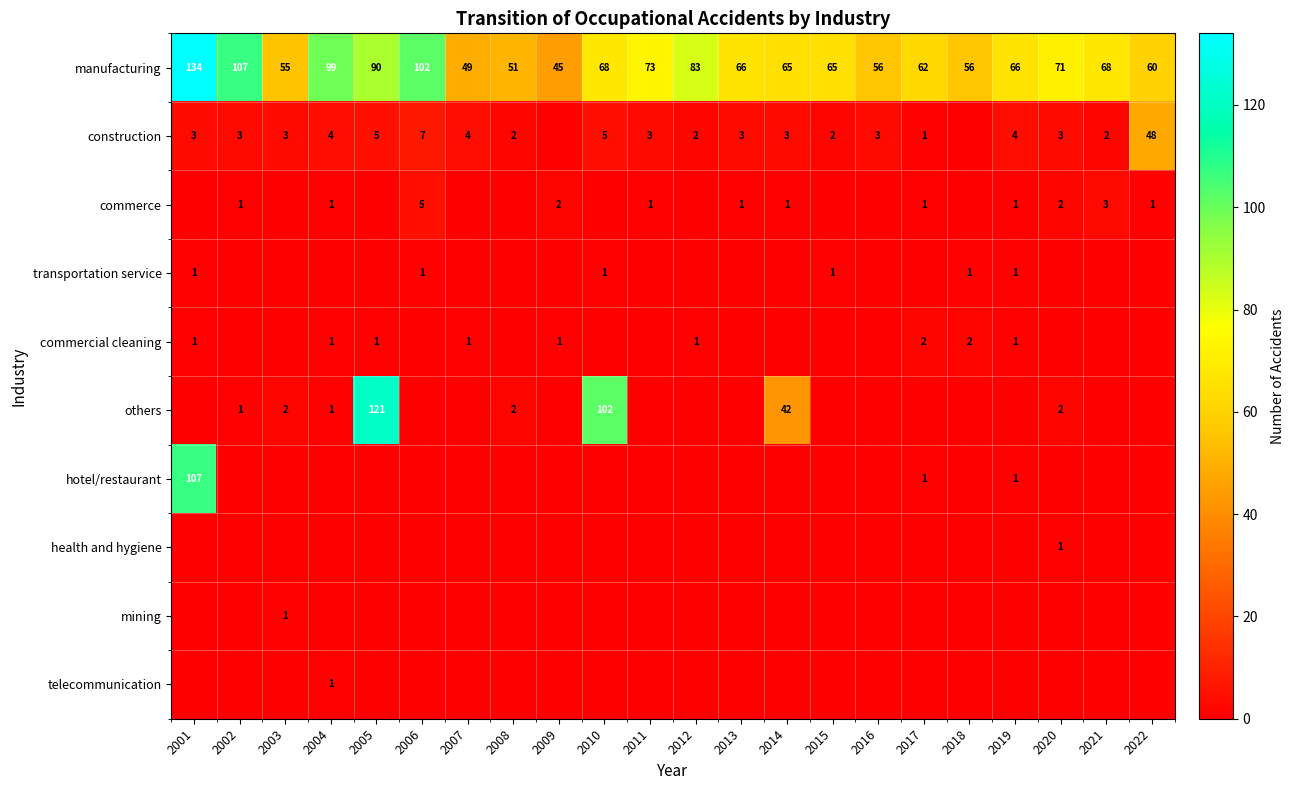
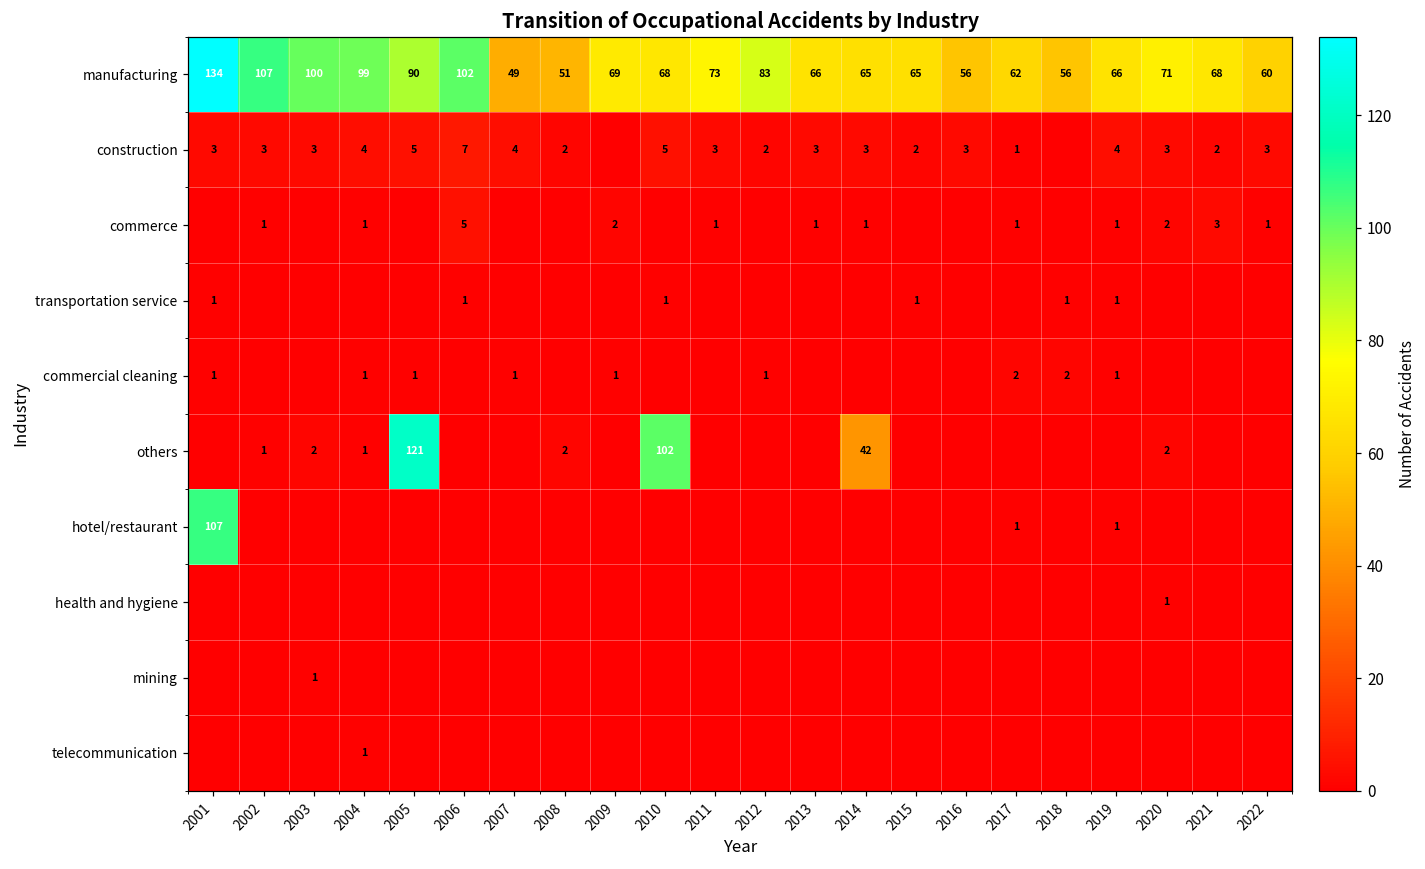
  {
    "manufacturing": {
      "2001": 134,
      "2002": 107,
-     "2003": 55,
+     "2003": 100,
      "2004": 99,
      "2005": 90,
      "2006": 102,
      "2007": 49,
      "2008": 51,
-     "2009": 45,
+     "2009": 69,
      "2010": 68,
      "2011": 73,
      "2012": 83,
      "2013": 66,
      "2014": 65,
      "2015": 65,
      "2016": 56,
      "2017": 62,
      "2018": 56,
      "2019": 66,
      "2020": 71,
      "2021": 68,
      "2022": 60
    },
    "construction": {
      "2001": 3,
      "2002": 3,
      "2003": 3,
      "2004": 4,
      "2005": 5,
      "2006": 7,
      "2007": 4,
      "2008": 2,
      "2010": 5,
      "2011": 3,
      "2012": 2,
      "2013": 3,
      "2014": 3,
      "2015": 2,
      "2016": 3,
      "2017": 1,
      "2019": 4,
      "2020": 3,
      "2021": 2,
-     "2022": 48
+     "2022": 3
    },
    "commerce": {
      "2002": 1,
      "2004": 1,
      "2006": 5,
      "2009": 2,
      "2011": 1,
      "2013": 1,
      "2014": 1,
      "2017": 1,
      "2019": 1,
      "2020": 2,
      "2021": 3,
      "2022": 1
    },
    "transportation service": {
      "2001": 1,
      "2006": 1,
      "2010": 1,
      "2015": 1,
      "2018": 1,
      "2019": 1
    },
    "commercial cleaning": {
      "2001": 1,
      "2004": 1,
      "2005": 1,
      "2007": 1,
      "2009": 1,
      "2012": 1,
      "2017": 2,
      "2018": 2,
      "2019": 1
    },
    "others": {
      "2002": 1,
      "2003": 2,
      "2004": 1,
      "2005": 121,
      "2008": 2,
      "2010": 102,
      "2014": 42,
      "2020": 2
    },
    "hotel/restaurant": {
      "2001": 107,
      "2017": 1,
      "2019": 1
    },
    "health and hygiene": {
      "2020": 1
    },
    "mining": {
      "2003": 1
    },
    "telecommunication": {
      "2004": 1
    }
  }
